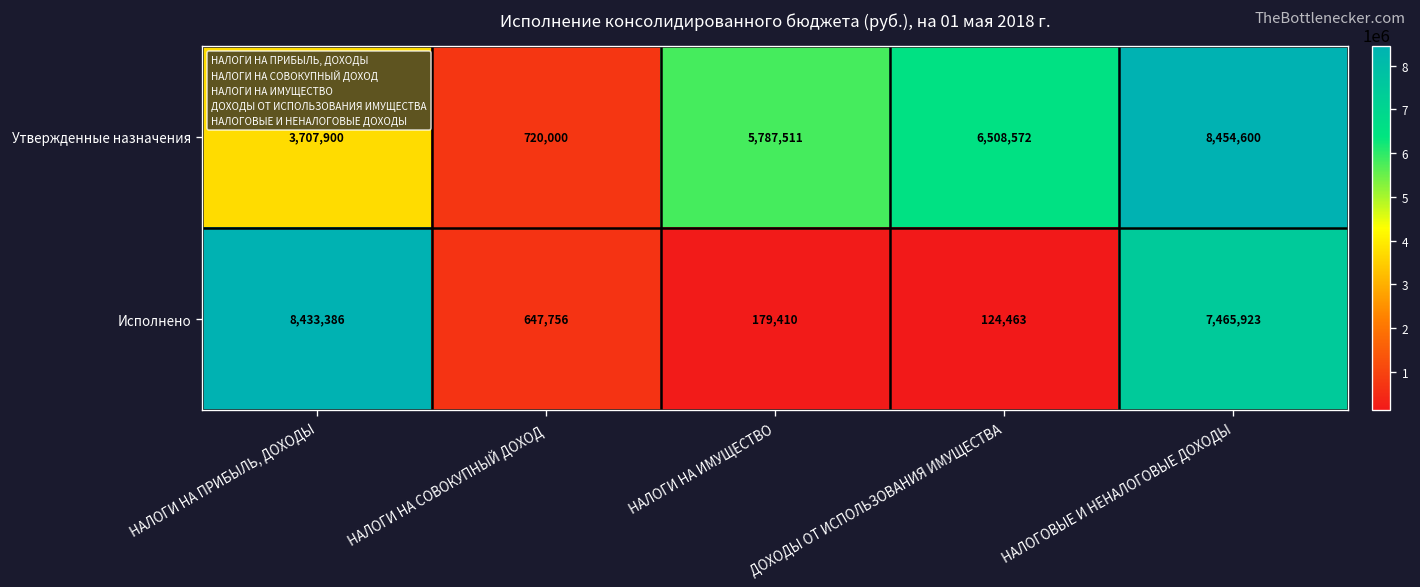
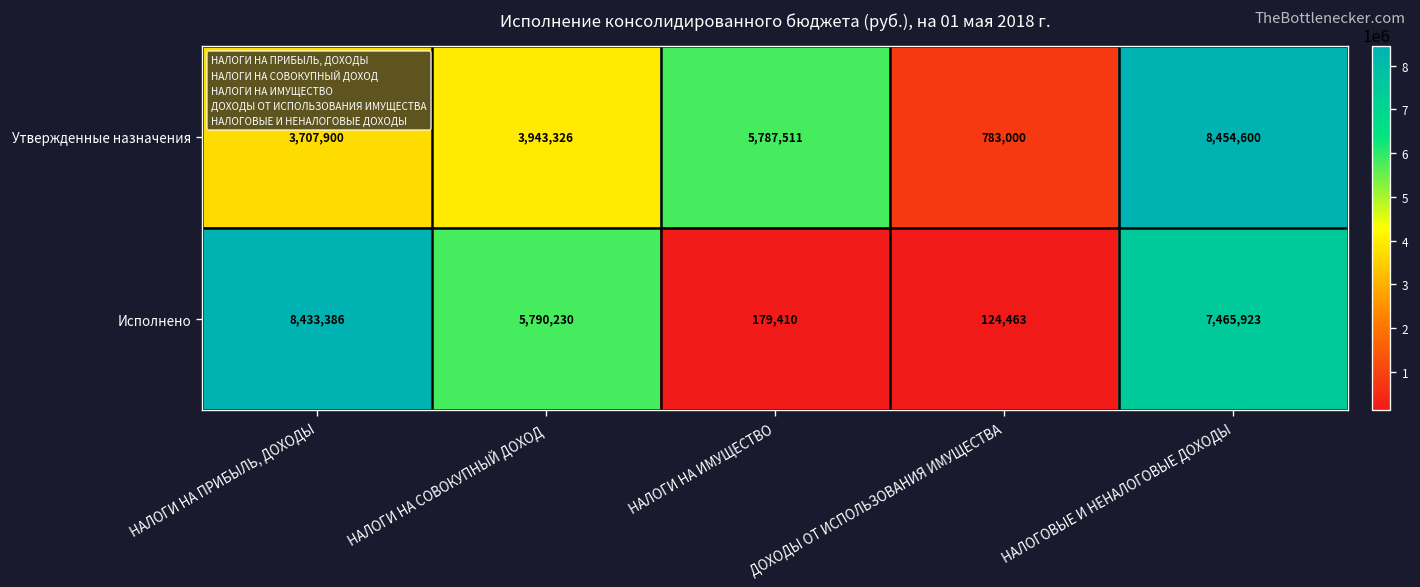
  {
    "Утвержденные назначения": {
-     "НАЛОГИ НА СОВОКУПНЫЙ ДОХОД": "720,000",
+     "НАЛОГИ НА СОВОКУПНЫЙ ДОХОД": "3,943,326",
      "НАЛОГИ НА ИМУЩЕСТВО": "5,787,511",
-     "ДОХОДЫ ОТ ИСПОЛЬЗОВАНИЯ ИМУЩЕСТВА": "6,508,572",
+     "ДОХОДЫ ОТ ИСПОЛЬЗОВАНИЯ ИМУЩЕСТВА": "783,000",
      "НАЛОГОВЫЕ И НЕНАЛОГОВЫЕ ДОХОДЫ": "8,454,600"
    },
    "Исполнено": {
      "НАЛОГИ НА ПРИБЫЛЬ, ДОХОДЫ": "8,433,386",
-     "НАЛОГИ НА СОВОКУПНЫЙ ДОХОД": "647,756",
+     "НАЛОГИ НА СОВОКУПНЫЙ ДОХОД": "5,790,230",
      "НАЛОГИ НА ИМУЩЕСТВО": "179,410",
      "ДОХОДЫ ОТ ИСПОЛЬЗОВАНИЯ ИМУЩЕСТВА": "124,463",
      "НАЛОГОВЫЕ И НЕНАЛОГОВЫЕ ДОХОДЫ": "7,465,923"
    }
  }
